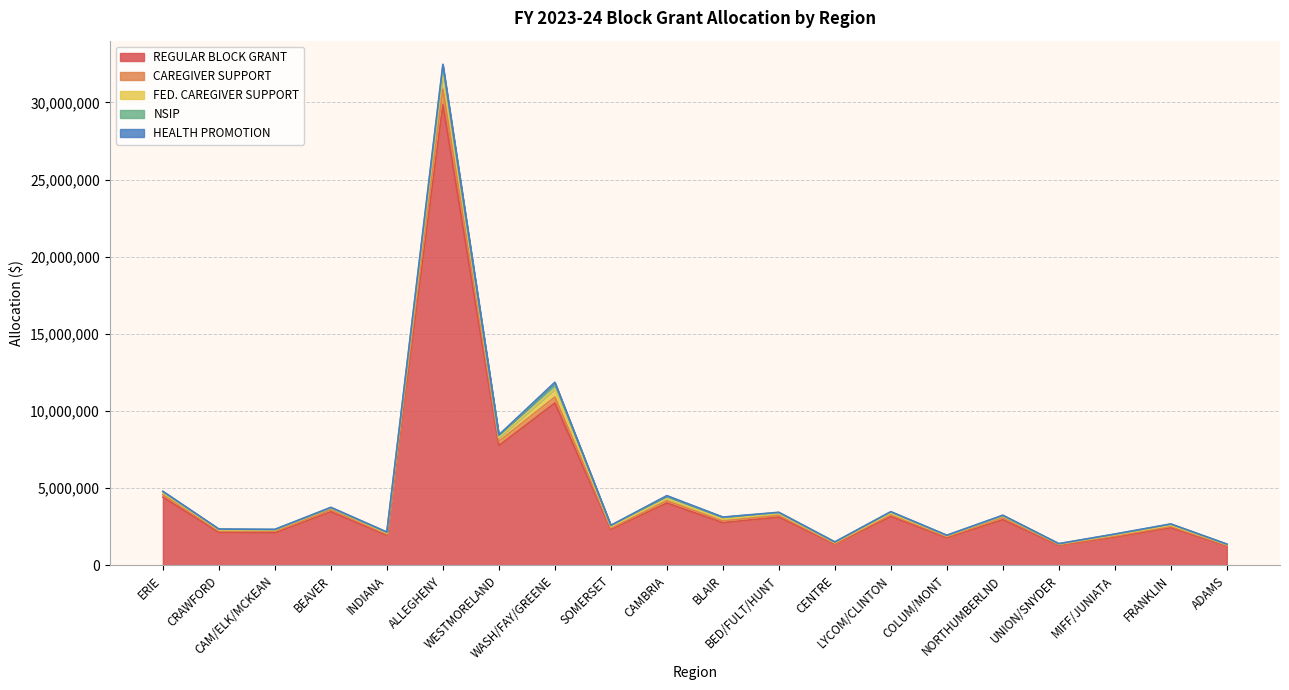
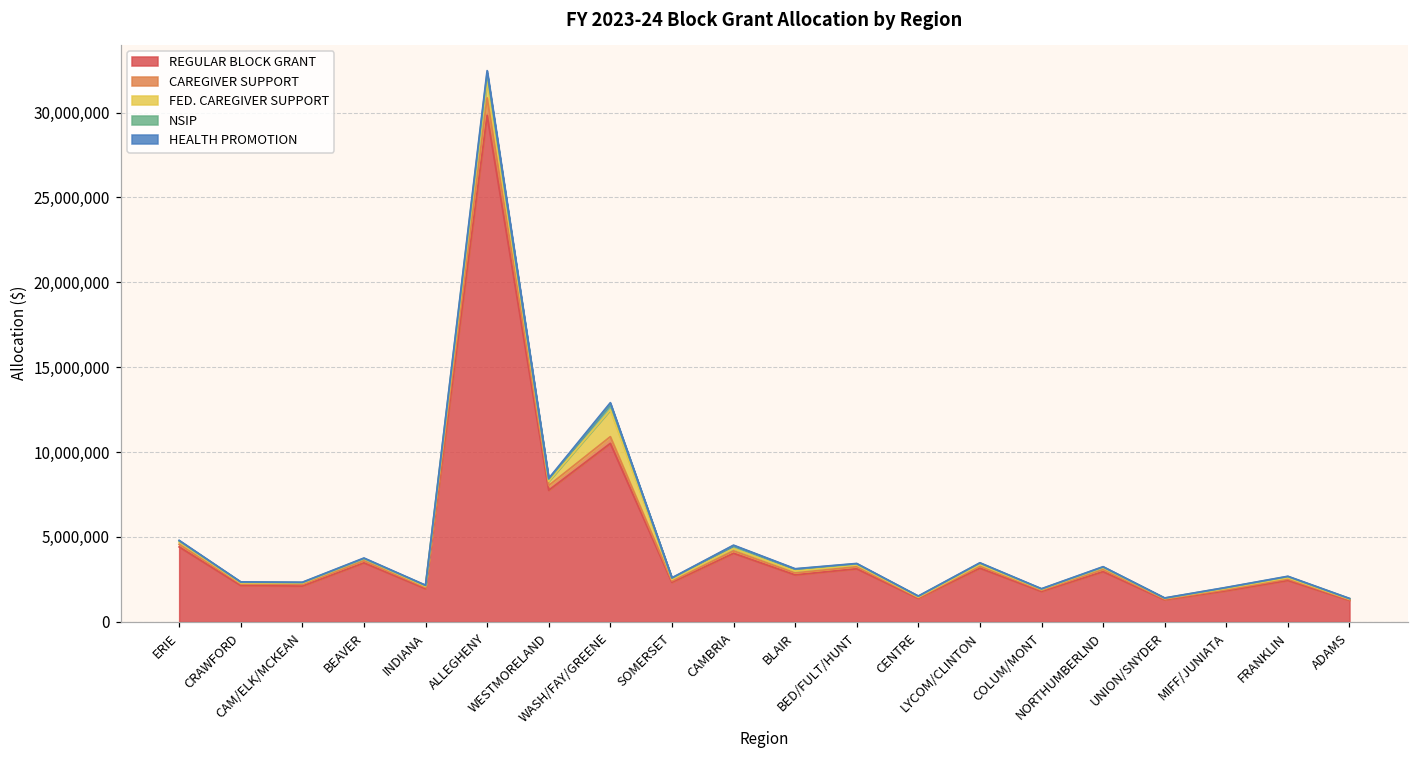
  {
    "FED. CAREGIVER SUPPORT": {
      "ALLEGHENY": "1,000,000",
-     "WASH/FAY/GREENE": "500,000"
+     "WASH/FAY/GREENE": "1,600,000"
    }
  }
